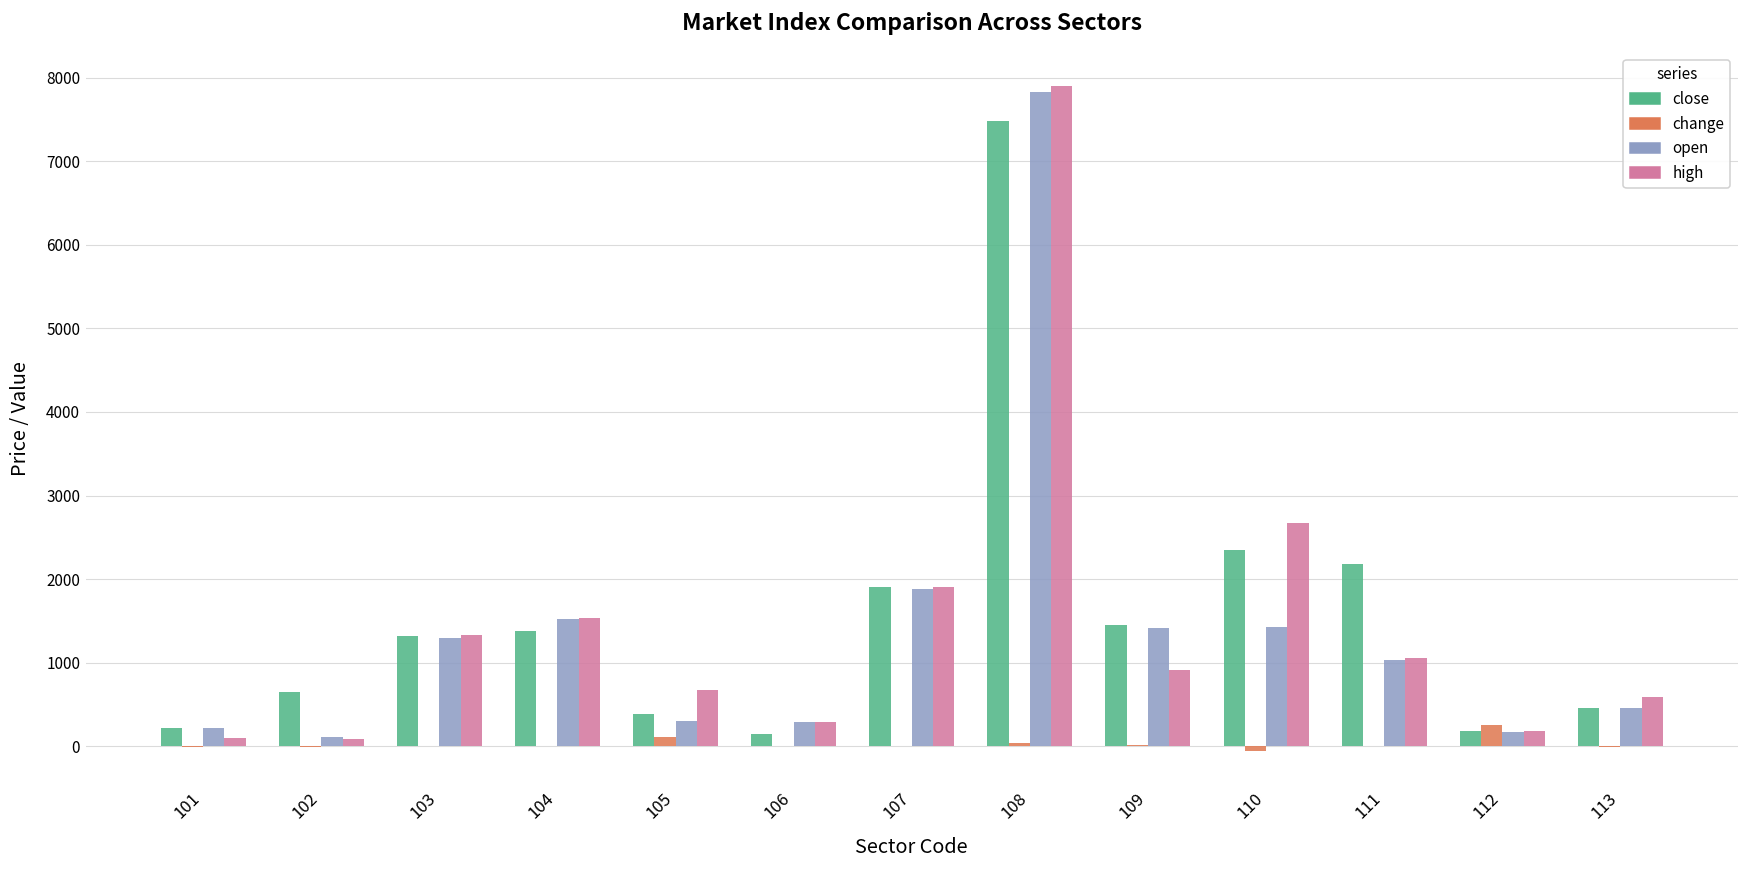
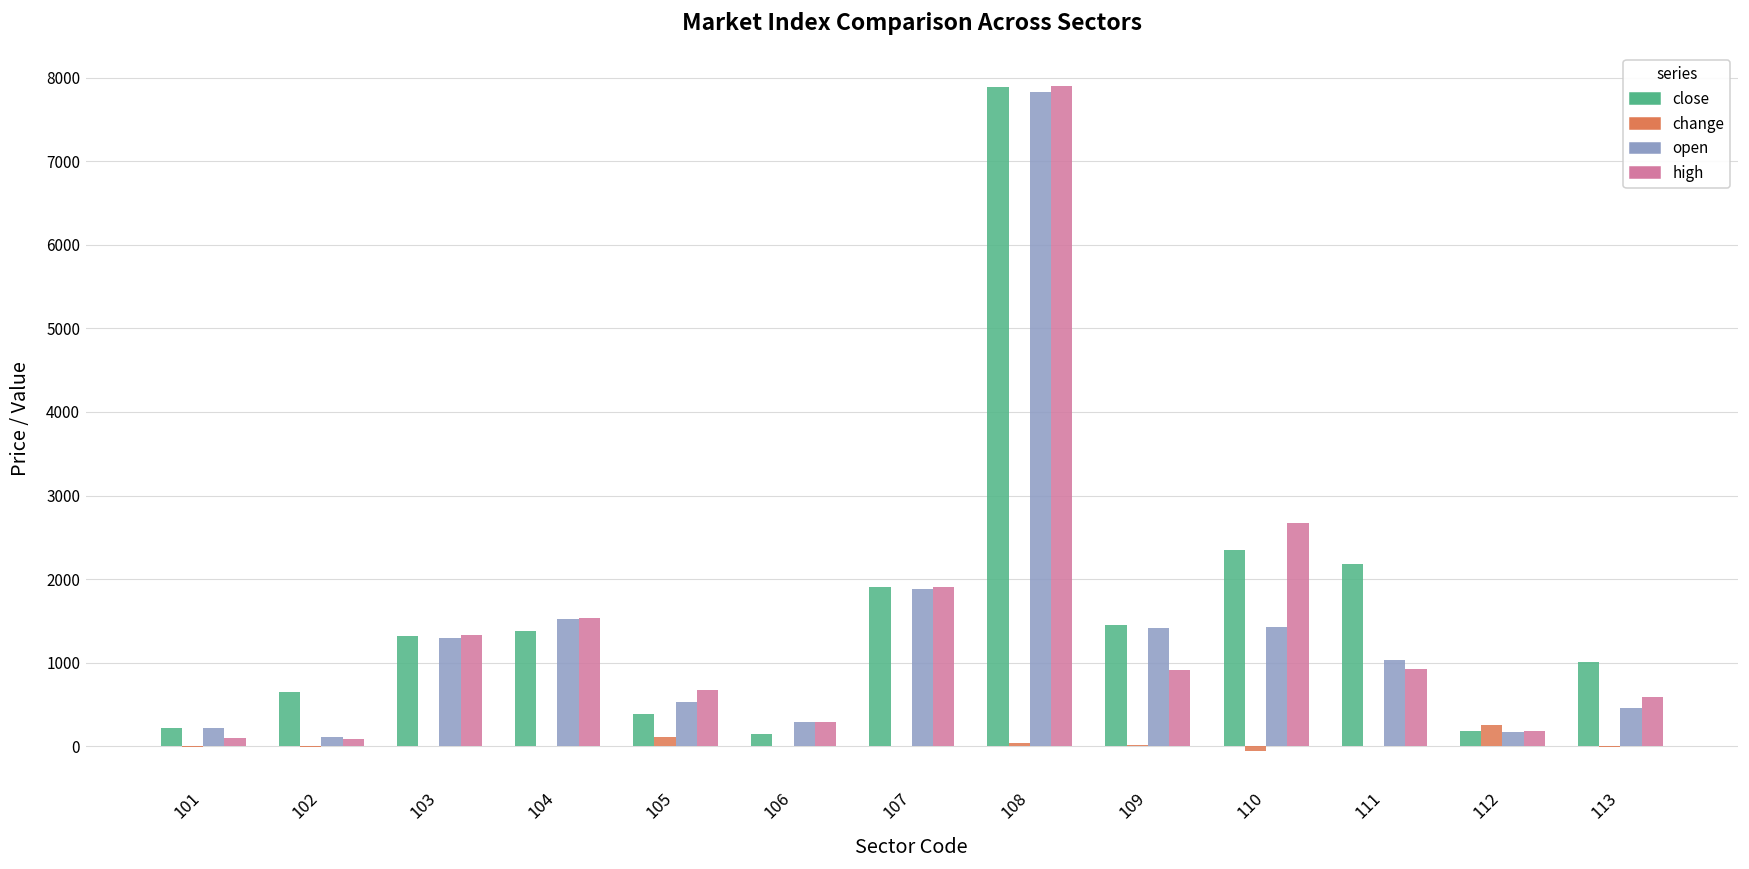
  {
    "close": {
      "101": 200,
      "102": 700,
      "103": 1300,
      "104": 1400,
      "105": 400,
      "106": 200,
      "107": 1900,
-     "108": 7500,
+     "108": 7900,
      "109": 1500,
      "110": 2300,
      "111": 2200,
      "112": 200,
-     "113": 500
+     "113": 1000
    },
    "change": {
      "105": 100,
      "108": 0,
      "110": -100,
      "112": 300
    },
    "open": {
      "101": 200,
      "102": 100,
      "103": 1300,
      "104": 1500,
-     "105": 300,
+     "105": 500,
      "106": 300,
      "107": 1900,
      "108": 7800,
      "109": 1400,
      "110": 1400,
      "111": 1000,
      "112": 200,
      "113": 500
    },
    "high": {
      "101": 100,
      "102": 100,
      "103": 1300,
      "104": 1500,
      "105": 700,
      "106": 300,
      "107": 1900,
      "108": 7900,
      "109": 900,
      "110": 2700,
-     "111": 1100,
+     "111": 900,
      "112": 200,
      "113": 600
    }
  }
